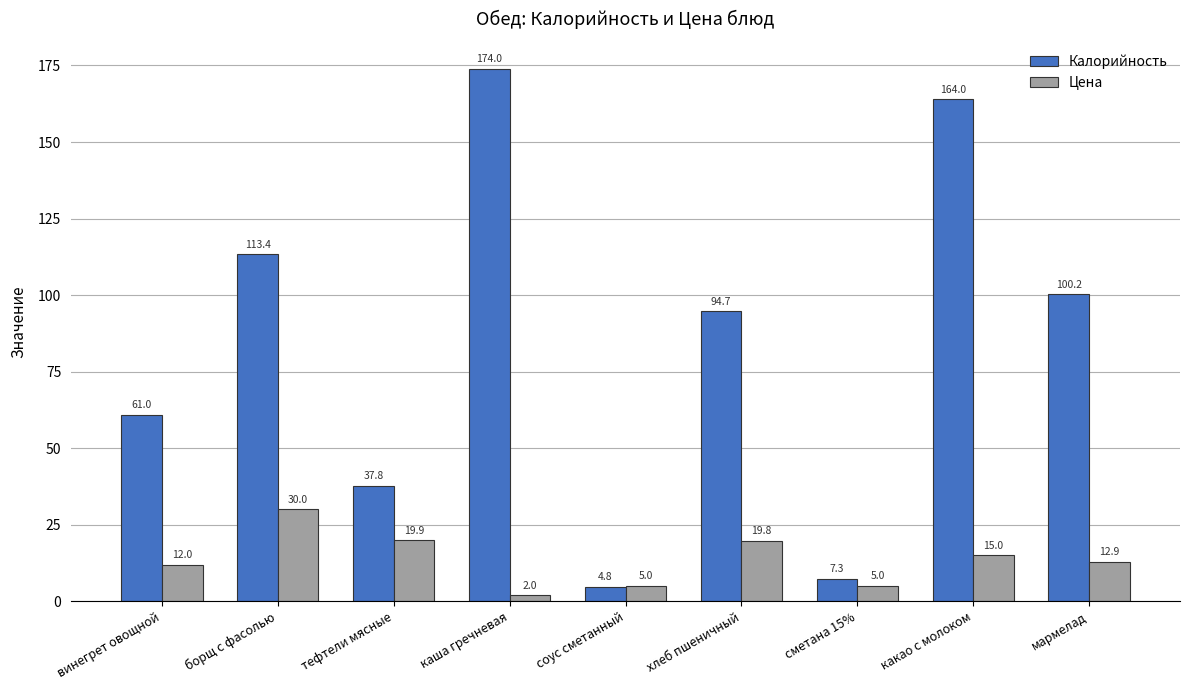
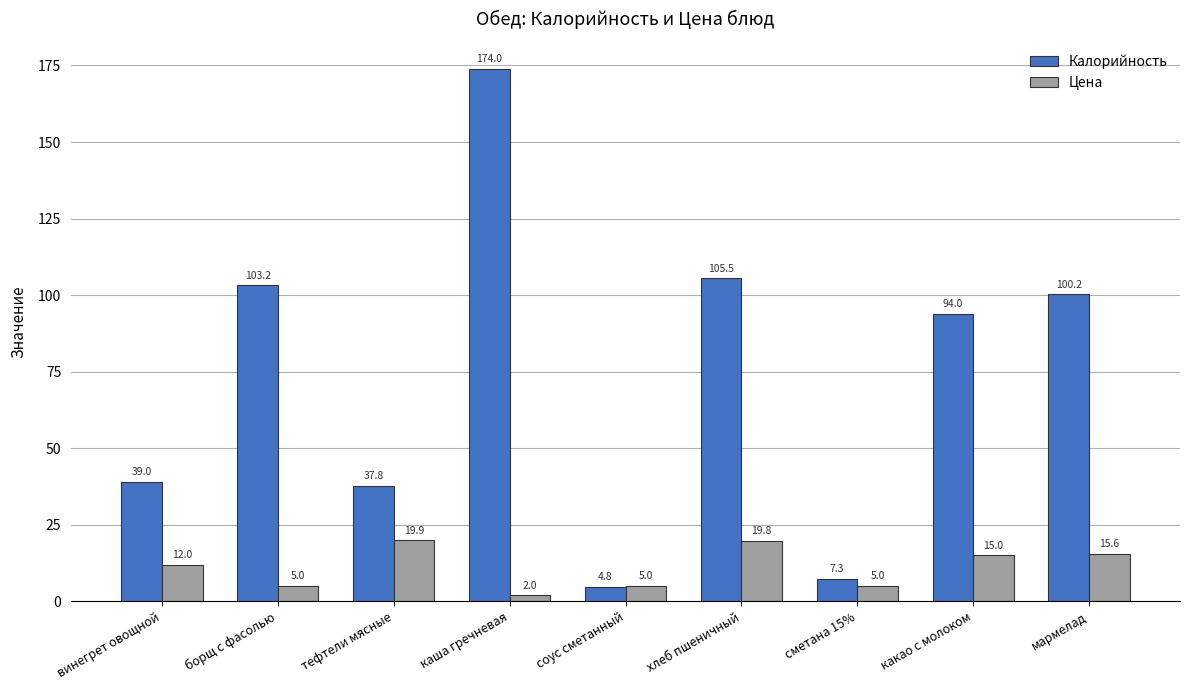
  {
    "Калорийность": {
-     "винегрет овощной": 61.0,
-     "борщ с фасолью": 113.4,
+     "винегрет овощной": 39.0,
+     "борщ с фасолью": 103.2,
      "тефтели мясные": 37.8,
      "каша гречневая": 174.0,
      "соус сметанный": 4.8,
-     "хлеб пшеничный": 94.7,
+     "хлеб пшеничный": 105.5,
      "сметана 15%": 7.3,
-     "какао с молоком": 164.0,
+     "какао с молоком": 94.0,
      "мармелад": 100.2
    },
    "Цена": {
      "винегрет овощной": 12.0,
-     "борщ с фасолью": 30.0,
+     "борщ с фасолью": 5.0,
      "тефтели мясные": 19.9,
      "каша гречневая": 2.0,
      "соус сметанный": 5.0,
      "хлеб пшеничный": 19.8,
      "сметана 15%": 5.0,
      "какао с молоком": 15.0,
-     "мармелад": 12.9
+     "мармелад": 15.6
    }
  }
